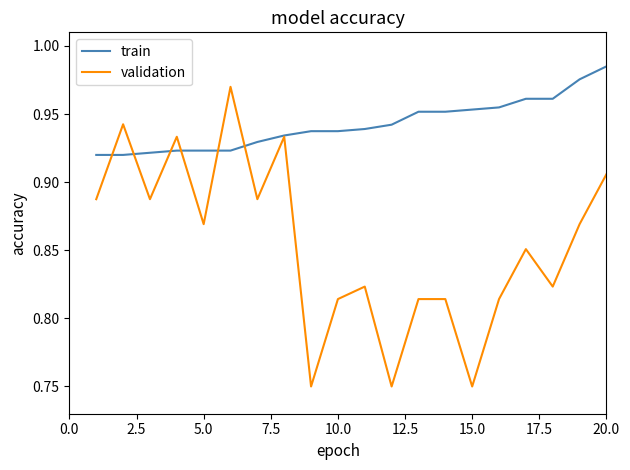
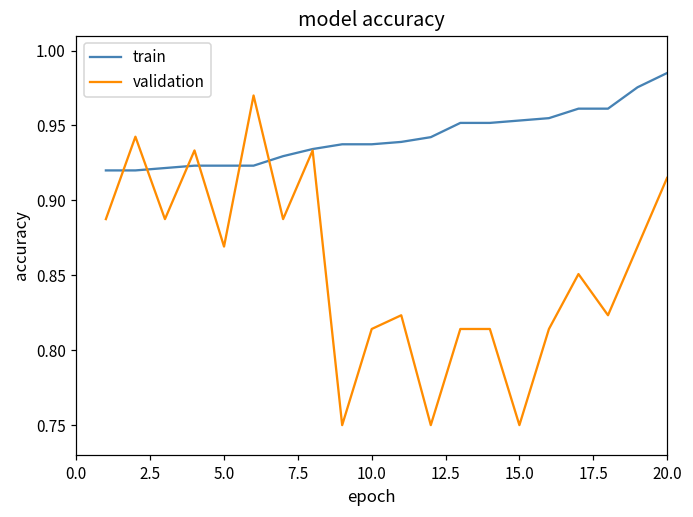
  {
    "train": {
      "5.0": 0.923,
      "10.0": 0.937,
      "15.0": 0.953,
      "20.0": 0.985
    },
    "validation": {
      "5.0": 0.869,
      "10.0": 0.814,
      "15.0": 0.750,
-     "20.0": 0.906
+     "20.0": 0.915
    }
  }
